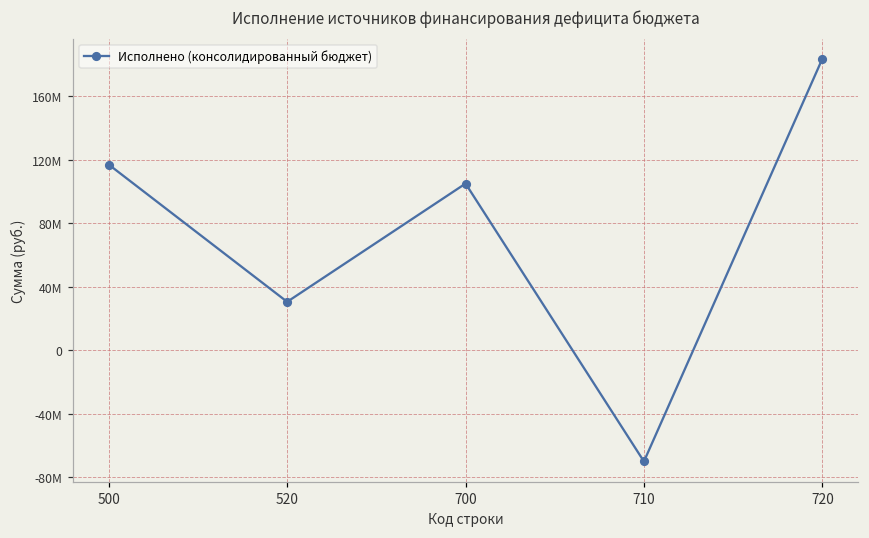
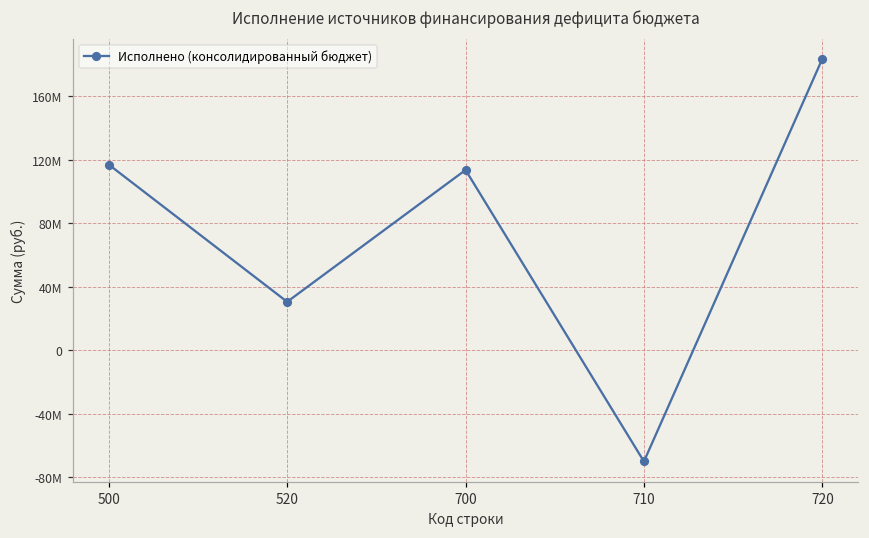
  {
    "500": 117000000,
    "520": 31000000,
-   "700": 105000000,
+   "700": 114000000,
    "710": -70000000,
    "720": 184000000
  }
